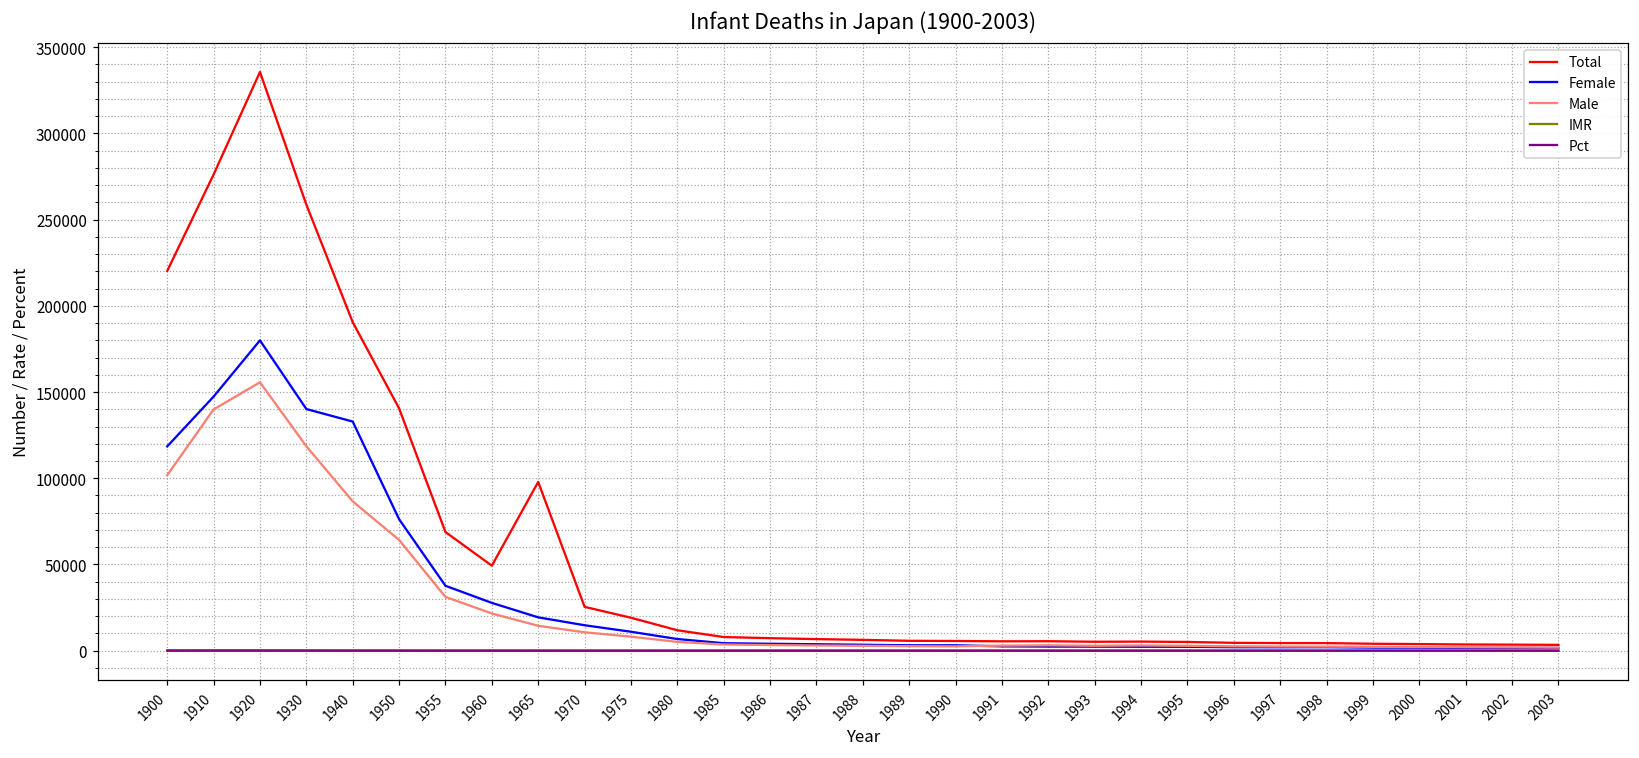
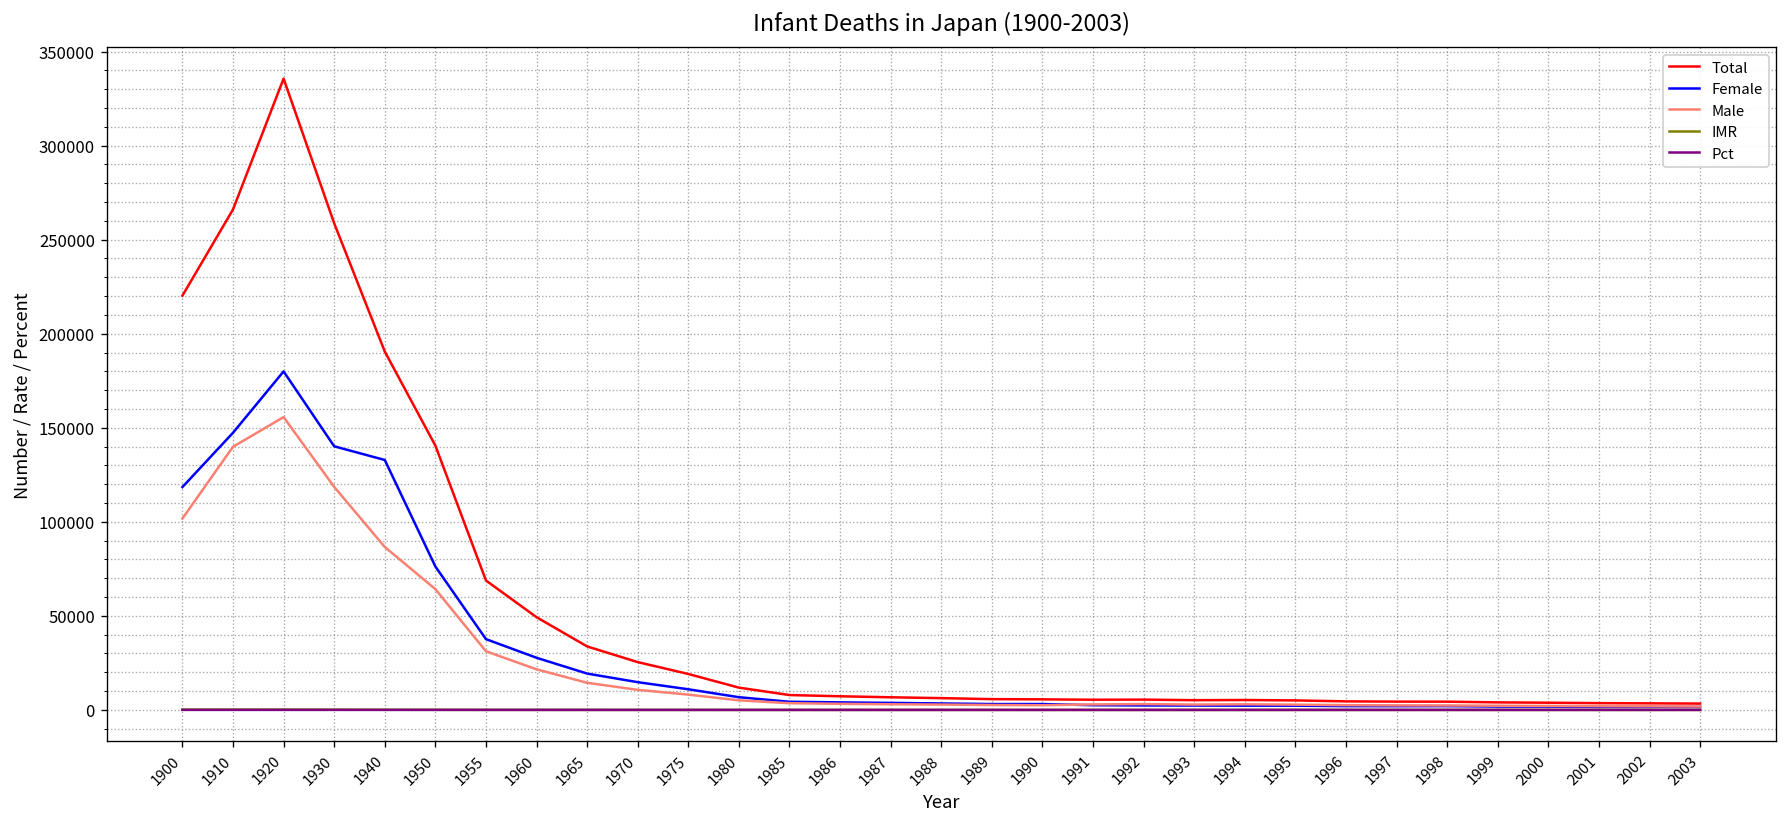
  {
    "Total": {
      "1900": 220000,
-     "1910": 276000,
+     "1910": 266000,
      "1920": 336000,
      "1930": 259000,
      "1940": 191000,
      "1950": 141000,
      "1955": 69000,
      "1960": 49000,
-     "1965": 98000,
+     "1965": 34000,
      "1970": 25000,
      "1975": 19000,
      "1980": 12000,
      "1985": 8000,
      "1986": 7000,
      "1987": 7000,
      "1988": 6000,
      "1989": 6000,
      "1990": 6000,
      "1991": 5000,
      "1992": 5000,
      "1993": 5000,
      "1994": 5000,
      "1995": 5000,
      "1996": 5000,
      "1997": 4000,
      "1998": 4000,
      "1999": 4000,
      "2000": 4000
    },
    "Female": {
      "1900": 118000,
      "1910": 147000,
      "1920": 180000,
      "1930": 140000,
      "1940": 133000,
      "1950": 76000,
      "1955": 38000,
      "1960": 28000,
      "1965": 19000,
      "1970": 15000,
      "1975": 11000,
      "1980": 7000
    },
    "Male": {
      "1900": 102000,
      "1910": 140000,
      "1920": 156000,
      "1930": 119000,
      "1940": 87000,
      "1950": 64000,
      "1955": 31000,
      "1960": 22000,
      "1965": 14000,
      "1970": 11000,
      "1975": 8000,
      "1980": 5000
    },
    "Pct": {
      "1900": 0,
      "1910": 0,
      "1920": 0,
      "1930": 0,
      "1940": 0,
      "1950": 0,
      "1955": 0,
      "1960": 0,
      "1965": 0,
      "1970": 0,
      "1975": 0,
      "1980": 0,
      "1985": 0,
      "1986": 0,
      "1987": 0,
      "1988": 0,
      "1989": 0,
      "1990": 0,
      "1991": 0,
      "1992": 0,
      "1993": 0,
      "1994": 0,
      "1995": 0,
      "1996": 0,
      "1997": 0,
      "1998": 0,
      "1999": 0,
      "2000": 0
    }
  }
